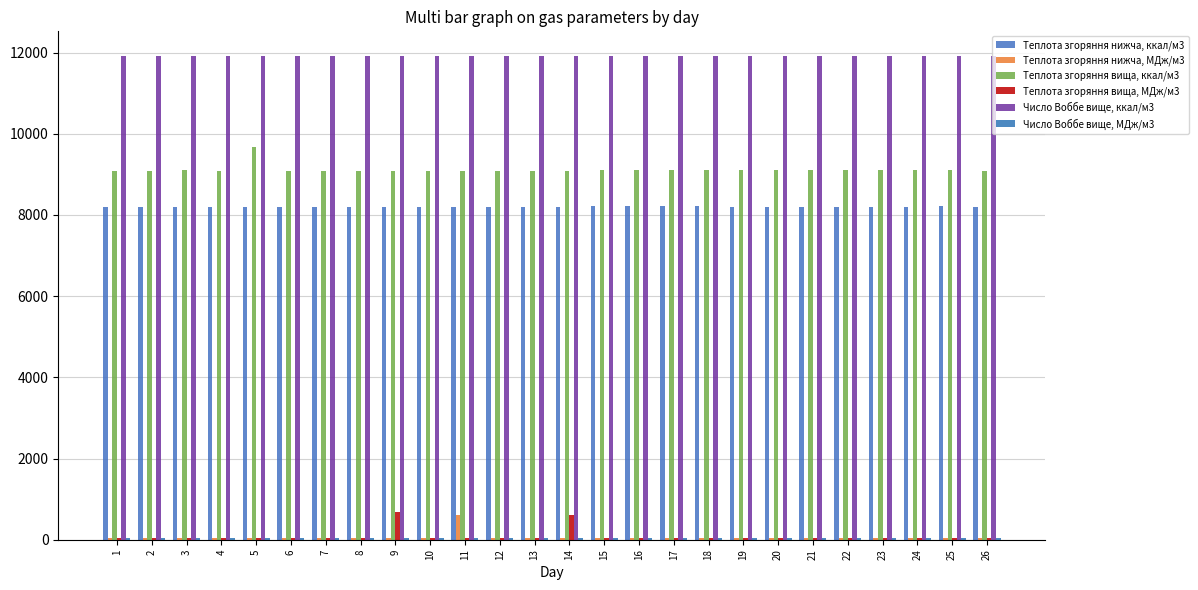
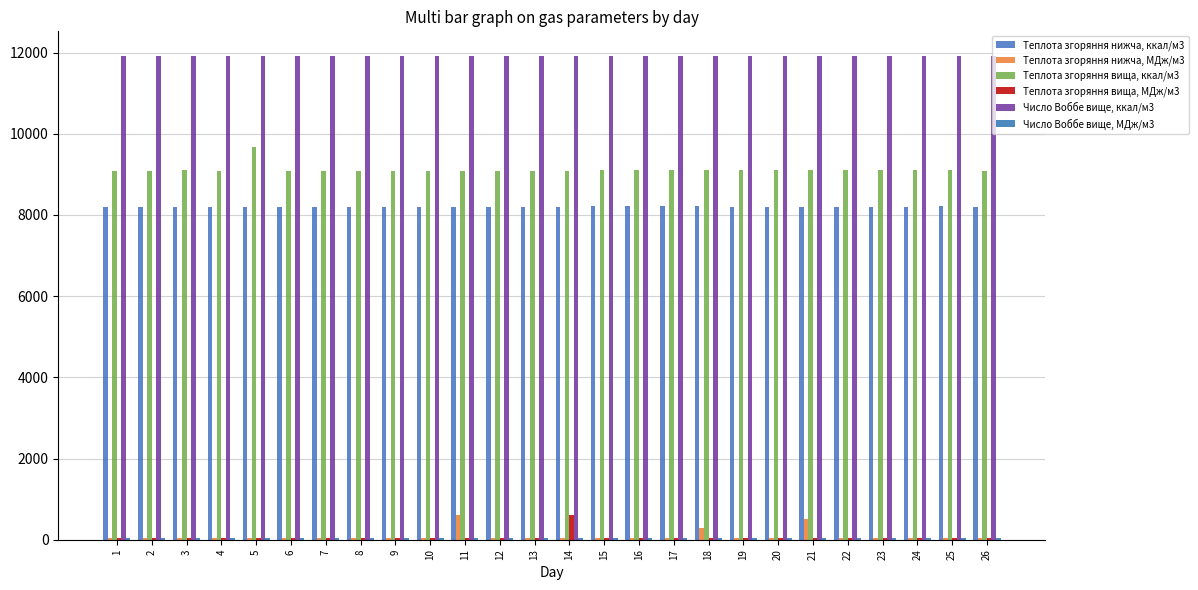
  {
    "Теплота згоряння нижча, МДж/м3": {
      "11": 600,
-     "18": 0,
-     "21": 0
+     "18": 300,
+     "21": 500
    },
    "Теплота згоряння вища, ккал/м3": {
      "1": 9100,
      "2": 9100,
      "3": 9100,
      "4": 9100,
      "5": 9700,
      "6": 9100,
      "7": 9100,
      "8": 9100,
      "9": 9100,
      "10": 9100,
      "11": 9100,
      "12": 9100,
      "13": 9100,
      "14": 9100,
      "15": 9100,
      "16": 9100,
      "17": 9100,
      "18": 9100,
      "19": 9100,
      "20": 9100,
      "21": 9100,
      "22": 9100,
      "23": 9100,
      "24": 9100,
      "25": 9100,
      "26": 9100
    },
    "Теплота згоряння вища, МДж/м3": {
-     "9": 700,
+     "9": 0,
      "14": 600
    },
    "Число Воббе вище, ккал/м3": {
      "1": 11900,
      "2": 11900,
      "3": 11900,
      "4": 11900,
      "5": 11900,
      "6": 11900,
      "7": 11900,
      "8": 11900,
      "9": 11900,
      "10": 11900,
      "11": 11900,
      "12": 11900,
      "13": 11900,
      "14": 11900,
      "15": 11900,
      "16": 11900,
      "17": 11900,
      "18": 11900,
      "19": 11900,
      "20": 11900,
      "21": 11900,
      "22": 11900,
      "23": 11900,
      "24": 11900,
      "25": 11900
    }
  }
